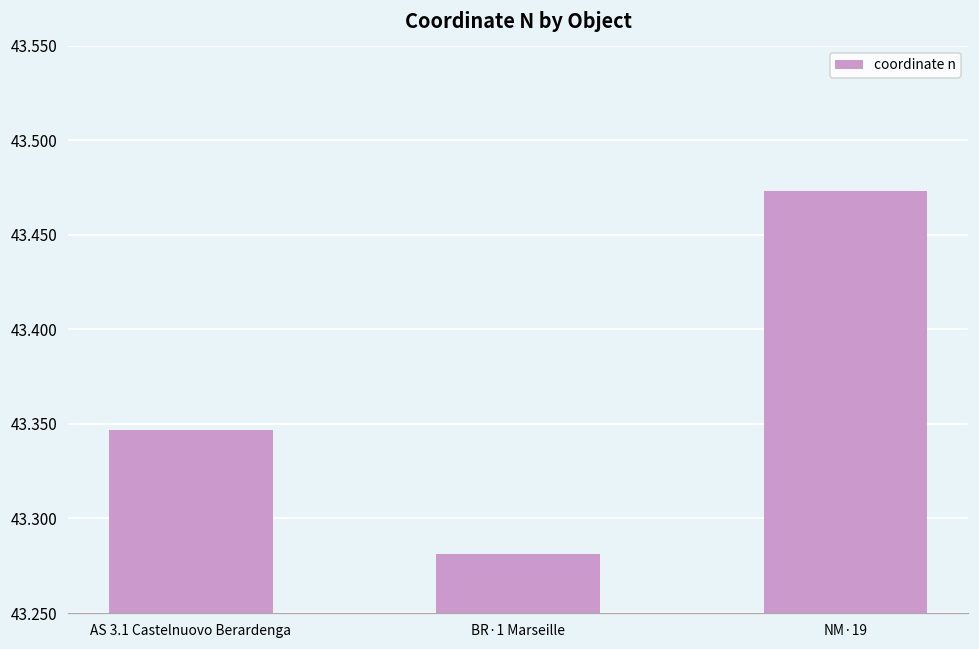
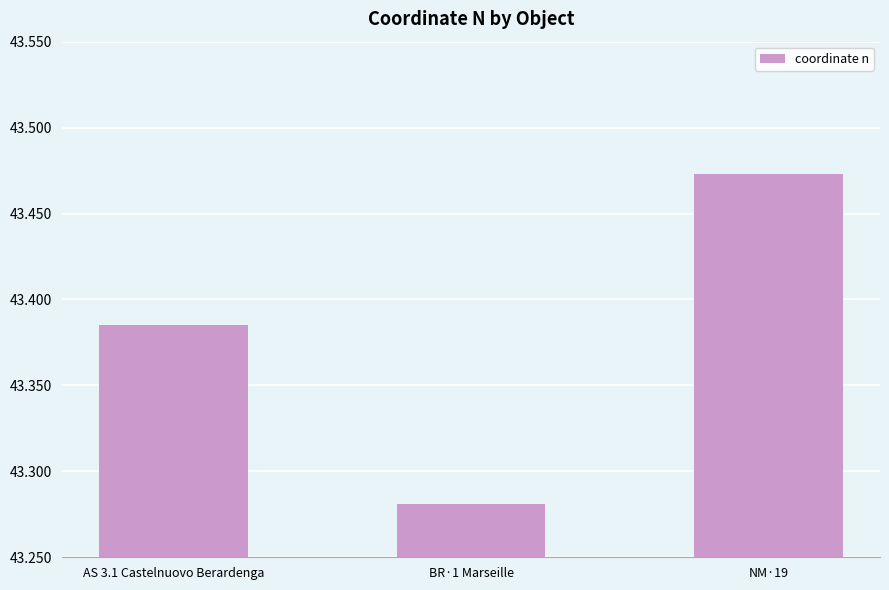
  {
-   "AS 3.1 Castelnuovo Berardenga": 43.347,
+   "AS 3.1 Castelnuovo Berardenga": 43.385,
    "BR·1 Marseille": 43.281,
    "NM·19": 43.473
  }
